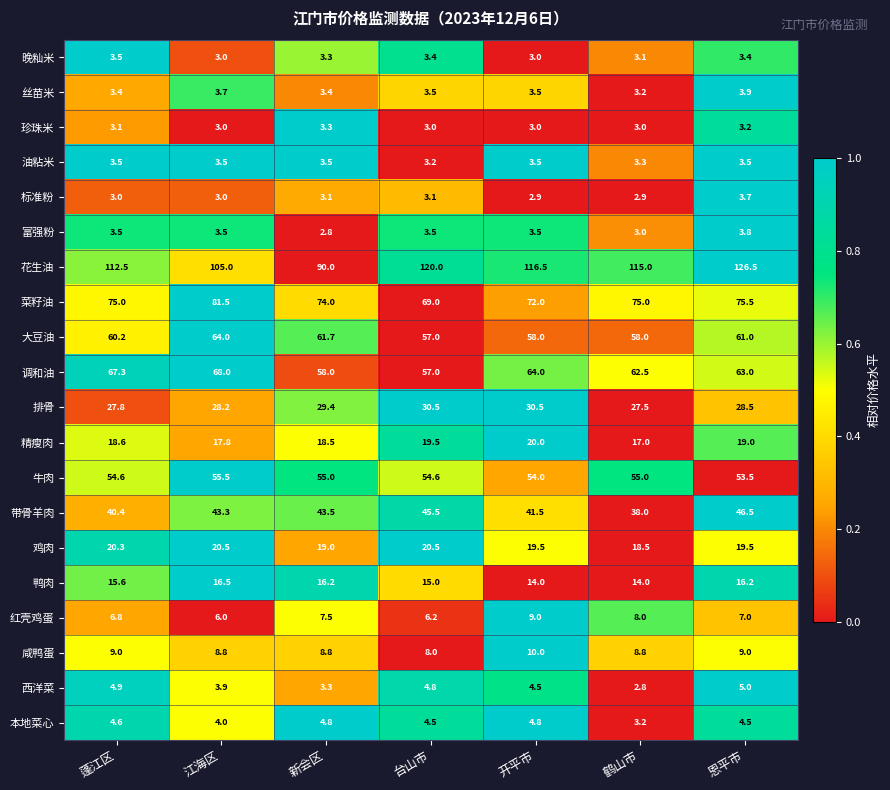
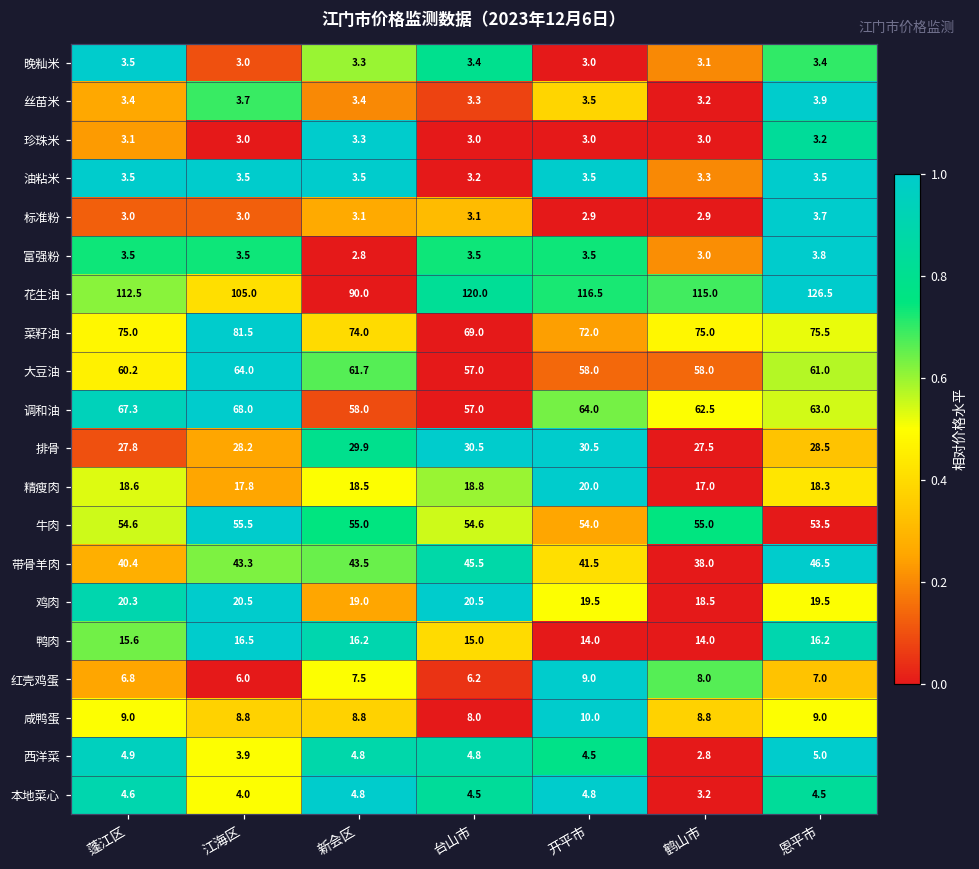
  {
    "晚籼米": {
      "蓬江区": 3.5,
      "江海区": 3.0,
      "新会区": 3.3,
      "台山市": 3.4,
      "开平市": 3.0,
      "鹤山市": 3.1,
      "恩平市": 3.4
    },
    "丝苗米": {
      "蓬江区": 3.4,
      "江海区": 3.7,
      "新会区": 3.4,
-     "台山市": 3.5,
+     "台山市": 3.3,
      "开平市": 3.5,
      "鹤山市": 3.2,
      "恩平市": 3.9
    },
    "珍珠米": {
      "蓬江区": 3.1,
      "江海区": 3.0,
      "新会区": 3.3,
      "台山市": 3.0,
      "开平市": 3.0,
      "鹤山市": 3.0,
      "恩平市": 3.2
    },
    "油粘米": {
      "蓬江区": 3.5,
      "江海区": 3.5,
      "新会区": 3.5,
      "台山市": 3.2,
      "开平市": 3.5,
      "鹤山市": 3.3,
      "恩平市": 3.5
    },
    "标准粉": {
      "蓬江区": 3.0,
      "江海区": 3.0,
      "新会区": 3.1,
      "台山市": 3.1,
      "开平市": 2.9,
      "鹤山市": 2.9,
      "恩平市": 3.7
    },
    "富强粉": {
      "蓬江区": 3.5,
      "江海区": 3.5,
      "新会区": 2.8,
      "台山市": 3.5,
      "开平市": 3.5,
      "鹤山市": 3.0,
      "恩平市": 3.8
    },
    "花生油": {
      "蓬江区": 112.5,
      "江海区": 105.0,
      "新会区": 90.0,
      "台山市": 120.0,
      "开平市": 116.5,
      "鹤山市": 115.0,
      "恩平市": 126.5
    },
    "菜籽油": {
      "蓬江区": 75.0,
      "江海区": 81.5,
      "新会区": 74.0,
      "台山市": 69.0,
      "开平市": 72.0,
      "鹤山市": 75.0,
      "恩平市": 75.5
    },
    "大豆油": {
      "蓬江区": 60.2,
      "江海区": 64.0,
      "新会区": 61.7,
      "台山市": 57.0,
      "开平市": 58.0,
      "鹤山市": 58.0,
      "恩平市": 61.0
    },
    "调和油": {
      "蓬江区": 67.3,
      "江海区": 68.0,
      "新会区": 58.0,
      "台山市": 57.0,
      "开平市": 64.0,
      "鹤山市": 62.5,
      "恩平市": 63.0
    },
    "排骨": {
      "蓬江区": 27.8,
      "江海区": 28.2,
-     "新会区": 29.4,
+     "新会区": 29.9,
      "台山市": 30.5,
      "开平市": 30.5,
      "鹤山市": 27.5,
      "恩平市": 28.5
    },
    "精瘦肉": {
      "蓬江区": 18.6,
      "江海区": 17.8,
      "新会区": 18.5,
-     "台山市": 19.5,
+     "台山市": 18.8,
      "开平市": 20.0,
      "鹤山市": 17.0,
-     "恩平市": 19.0
+     "恩平市": 18.3
    },
    "牛肉": {
      "蓬江区": 54.6,
      "江海区": 55.5,
      "新会区": 55.0,
      "台山市": 54.6,
      "开平市": 54.0,
      "鹤山市": 55.0,
      "恩平市": 53.5
    },
    "带骨羊肉": {
      "蓬江区": 40.4,
      "江海区": 43.3,
      "新会区": 43.5,
      "台山市": 45.5,
      "开平市": 41.5,
      "鹤山市": 38.0,
      "恩平市": 46.5
    },
    "鸡肉": {
      "蓬江区": 20.3,
      "江海区": 20.5,
      "新会区": 19.0,
      "台山市": 20.5,
      "开平市": 19.5,
      "鹤山市": 18.5,
      "恩平市": 19.5
    },
    "鸭肉": {
      "蓬江区": 15.6,
      "江海区": 16.5,
      "新会区": 16.2,
      "台山市": 15.0,
      "开平市": 14.0,
      "鹤山市": 14.0,
      "恩平市": 16.2
    },
    "红壳鸡蛋": {
      "蓬江区": 6.8,
      "江海区": 6.0,
      "新会区": 7.5,
      "台山市": 6.2,
      "开平市": 9.0,
      "鹤山市": 8.0,
      "恩平市": 7.0
    },
    "咸鸭蛋": {
      "蓬江区": 9.0,
      "江海区": 8.8,
      "新会区": 8.8,
      "台山市": 8.0,
      "开平市": 10.0,
      "鹤山市": 8.8,
      "恩平市": 9.0
    },
    "西洋菜": {
      "蓬江区": 4.9,
      "江海区": 3.9,
-     "新会区": 3.3,
+     "新会区": 4.8,
      "台山市": 4.8,
      "开平市": 4.5,
      "鹤山市": 2.8,
      "恩平市": 5.0
    },
    "本地菜心": {
      "蓬江区": 4.6,
      "江海区": 4.0,
      "新会区": 4.8,
      "台山市": 4.5,
      "开平市": 4.8,
      "鹤山市": 3.2,
      "恩平市": 4.5
    }
  }
